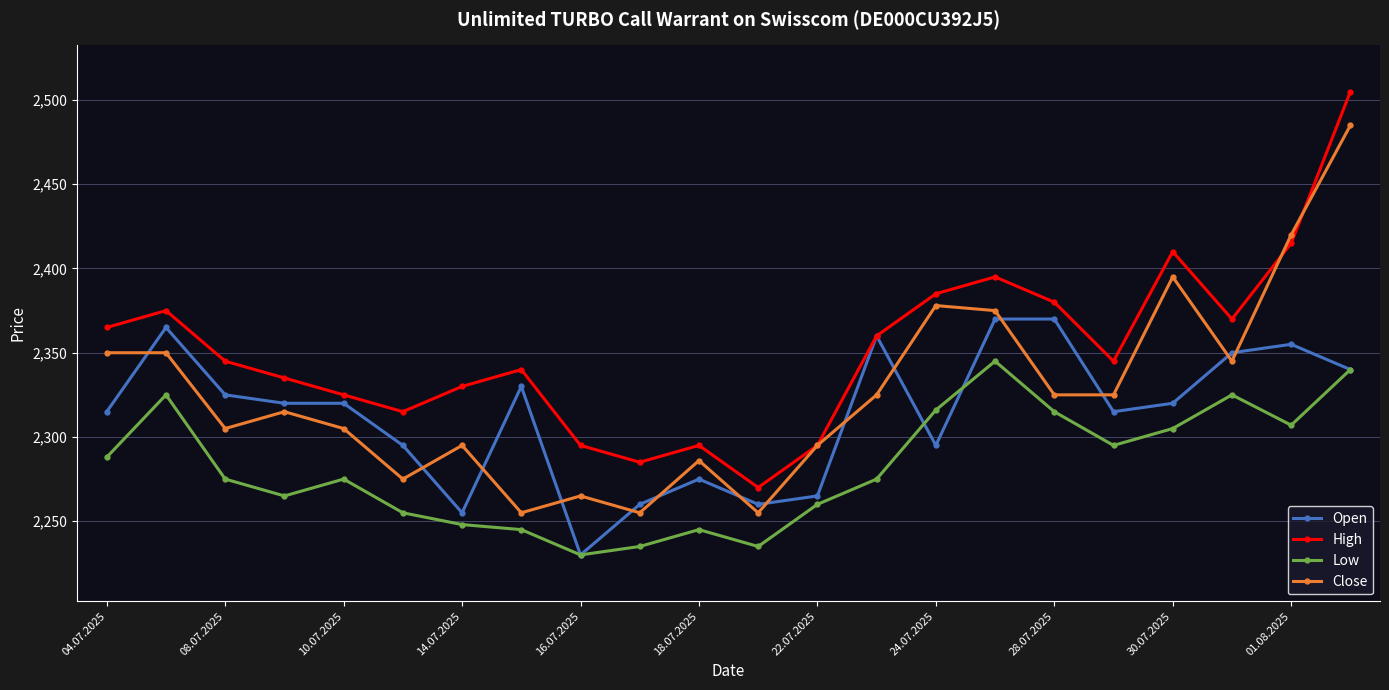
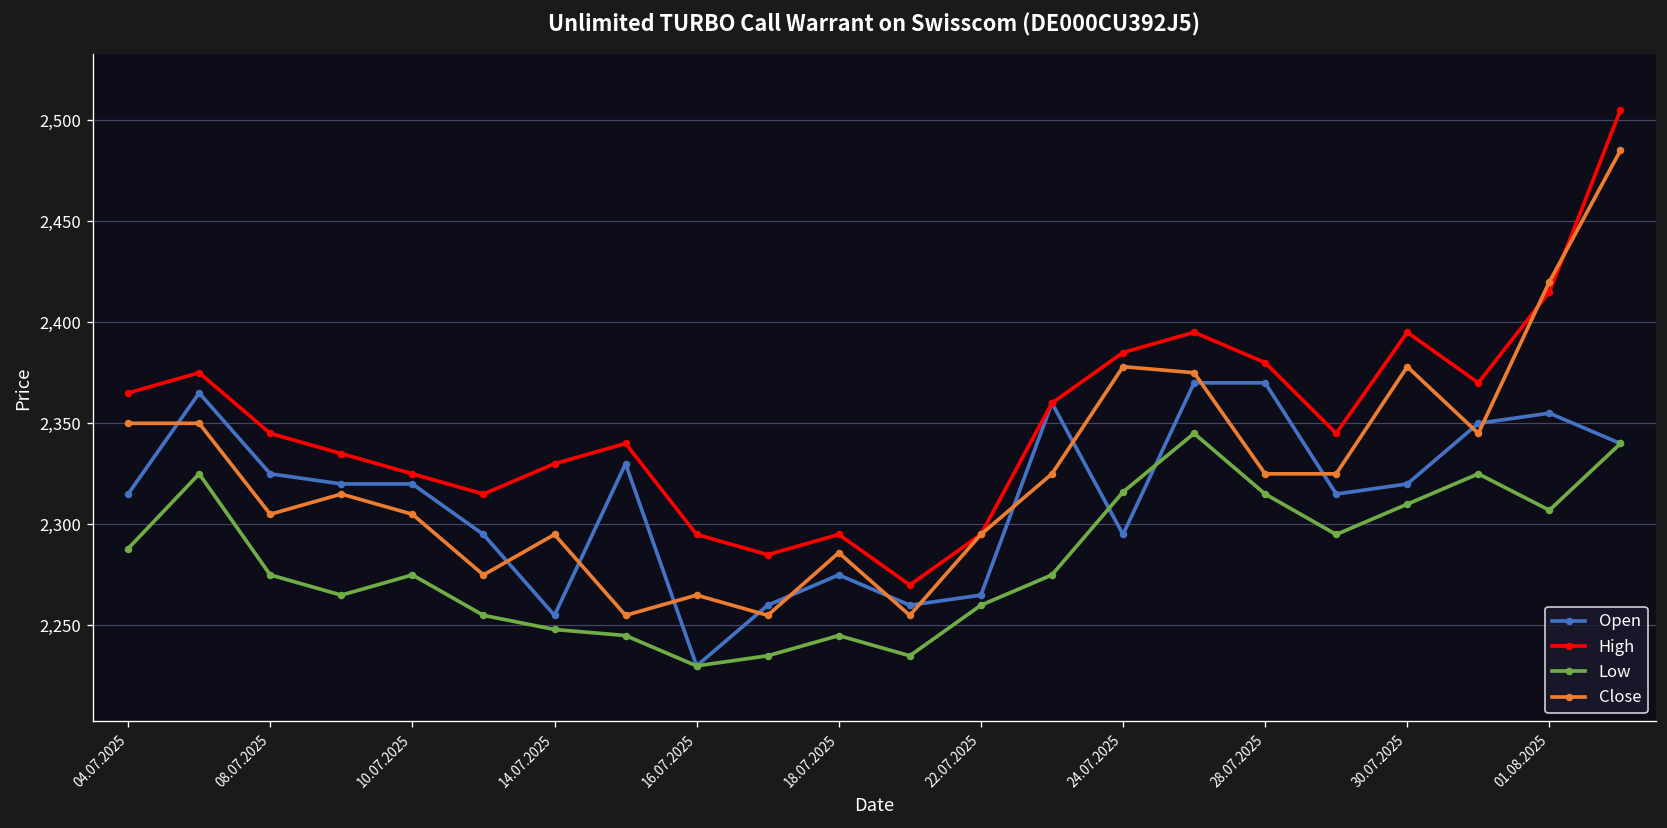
  {
    "Open": {
      "04.07.2025": "2,315",
      "08.07.2025": "2,325",
      "10.07.2025": "2,320",
      "14.07.2025": "2,255",
      "18.07.2025": "2,275",
      "22.07.2025": "2,265",
      "24.07.2025": "2,295",
      "28.07.2025": "2,370",
      "30.07.2025": "2,320",
      "01.08.2025": "2,355"
    },
    "High": {
      "04.07.2025": "2,365",
      "08.07.2025": "2,345",
      "10.07.2025": "2,325",
      "14.07.2025": "2,330",
      "16.07.2025": "2,295",
      "18.07.2025": "2,295",
      "24.07.2025": "2,385",
      "28.07.2025": "2,380",
-     "30.07.2025": "2,410",
+     "30.07.2025": "2,395",
      "01.08.2025": "2,415"
    },
    "Low": {
      "04.07.2025": "2,288",
      "08.07.2025": "2,275",
      "10.07.2025": "2,275",
      "14.07.2025": "2,248",
      "18.07.2025": "2,245",
      "22.07.2025": "2,260",
      "24.07.2025": "2,316",
      "28.07.2025": "2,315",
-     "30.07.2025": "2,305",
+     "30.07.2025": "2,310",
      "01.08.2025": "2,307"
    },
    "Close": {
      "04.07.2025": "2,350",
      "08.07.2025": "2,305",
      "10.07.2025": "2,305",
      "14.07.2025": "2,295",
      "16.07.2025": "2,265",
      "18.07.2025": "2,286",
      "24.07.2025": "2,378",
      "28.07.2025": "2,325",
-     "30.07.2025": "2,395",
+     "30.07.2025": "2,378",
      "01.08.2025": "2,420"
    }
  }
